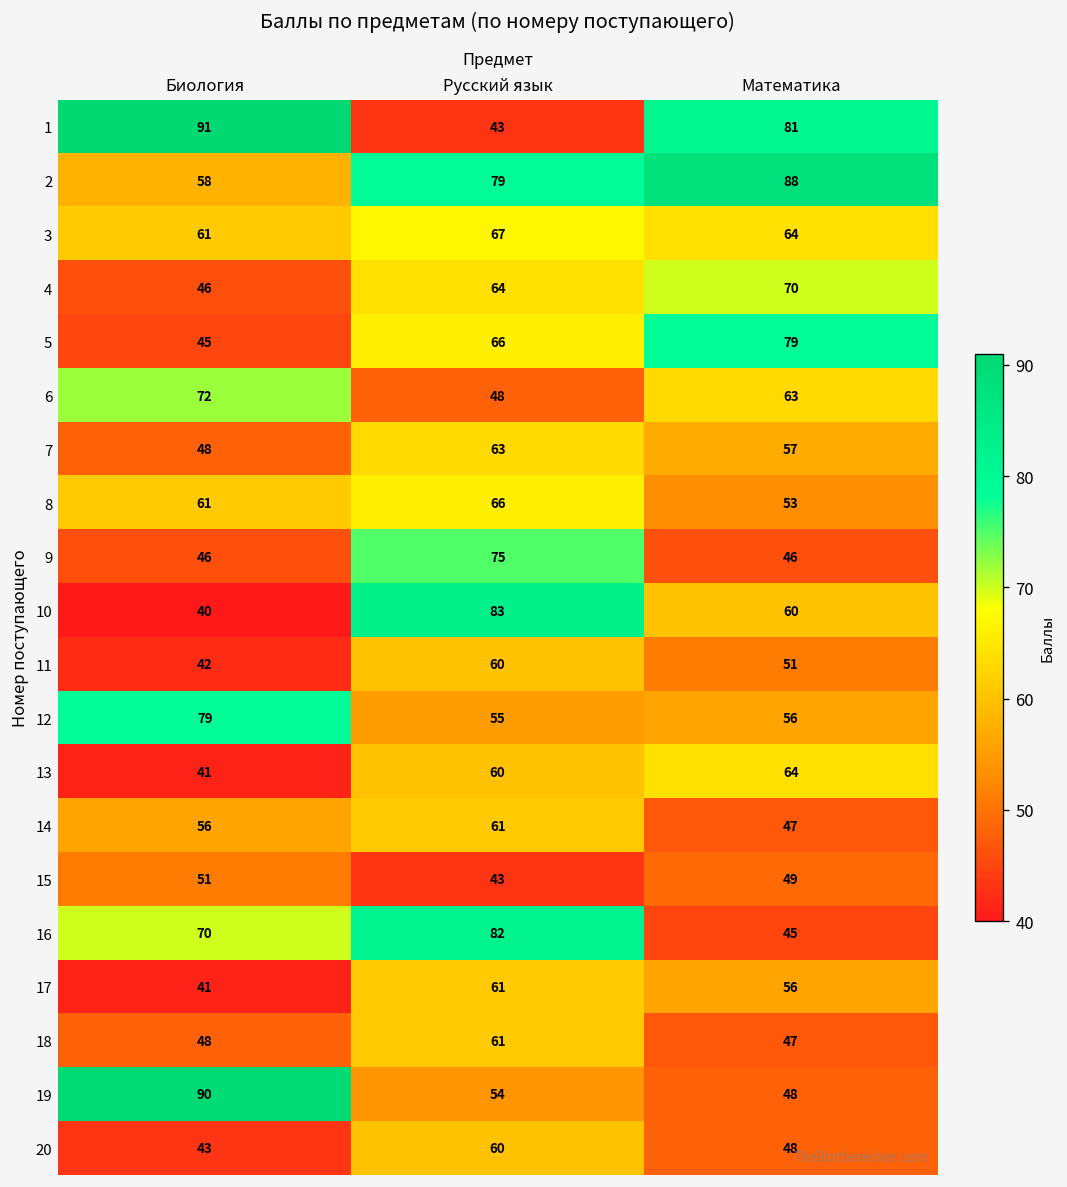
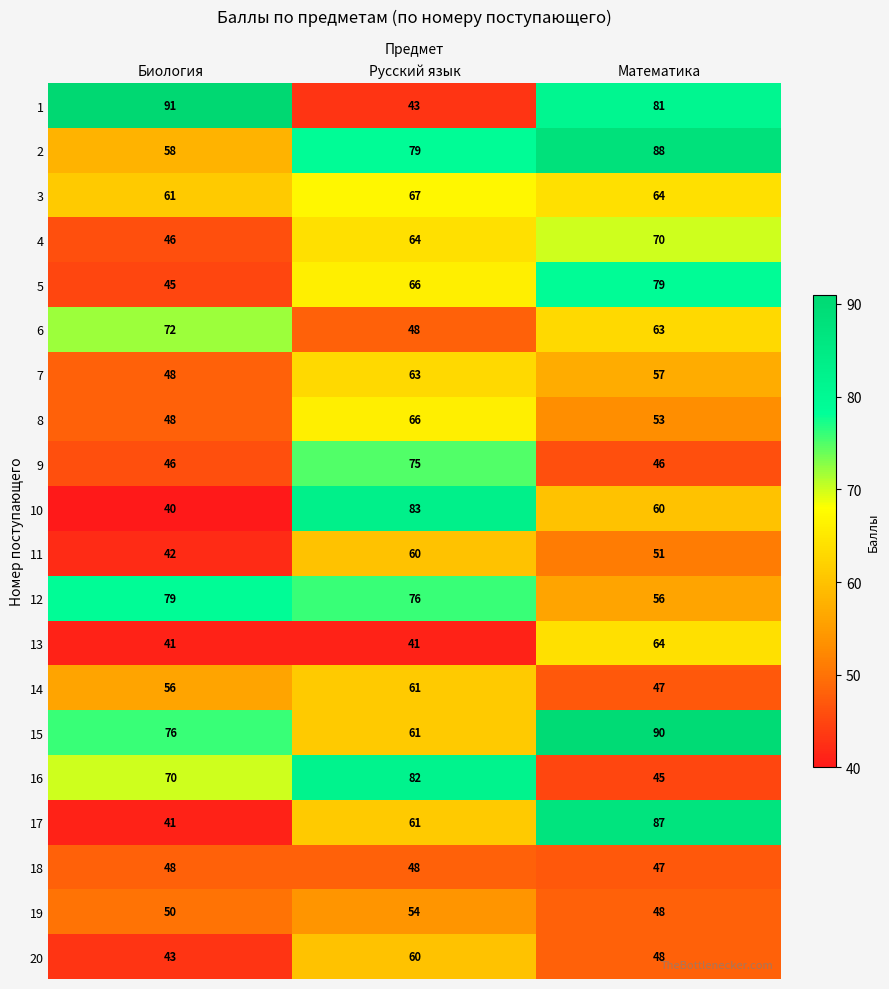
  {
    "1": {
      "Биология": 91,
      "Русский язык": 43,
      "Математика": 81
    },
    "2": {
      "Биология": 58,
      "Русский язык": 79,
      "Математика": 88
    },
    "3": {
      "Биология": 61,
      "Русский язык": 67,
      "Математика": 64
    },
    "4": {
      "Биология": 46,
      "Русский язык": 64,
      "Математика": 70
    },
    "5": {
      "Биология": 45,
      "Русский язык": 66,
      "Математика": 79
    },
    "6": {
      "Биология": 72,
      "Русский язык": 48,
      "Математика": 63
    },
    "7": {
      "Биология": 48,
      "Русский язык": 63,
      "Математика": 57
    },
    "8": {
-     "Биология": 61,
+     "Биология": 48,
      "Русский язык": 66,
      "Математика": 53
    },
    "9": {
      "Биология": 46,
      "Русский язык": 75,
      "Математика": 46
    },
    "10": {
      "Биология": 40,
      "Русский язык": 83,
      "Математика": 60
    },
    "11": {
      "Биология": 42,
      "Русский язык": 60,
      "Математика": 51
    },
    "12": {
      "Биология": 79,
-     "Русский язык": 55,
+     "Русский язык": 76,
      "Математика": 56
    },
    "13": {
      "Биология": 41,
-     "Русский язык": 60,
+     "Русский язык": 41,
      "Математика": 64
    },
    "14": {
      "Биология": 56,
      "Русский язык": 61,
      "Математика": 47
    },
    "15": {
-     "Биология": 51,
-     "Русский язык": 43,
-     "Математика": 49
+     "Биология": 76,
+     "Русский язык": 61,
+     "Математика": 90
    },
    "16": {
      "Биология": 70,
      "Русский язык": 82,
      "Математика": 45
    },
    "17": {
      "Биология": 41,
      "Русский язык": 61,
-     "Математика": 56
+     "Математика": 87
    },
    "18": {
      "Биология": 48,
-     "Русский язык": 61,
+     "Русский язык": 48,
      "Математика": 47
    },
    "19": {
-     "Биология": 90,
+     "Биология": 50,
      "Русский язык": 54,
      "Математика": 48
    },
    "20": {
      "Биология": 43,
      "Русский язык": 60
    }
  }
